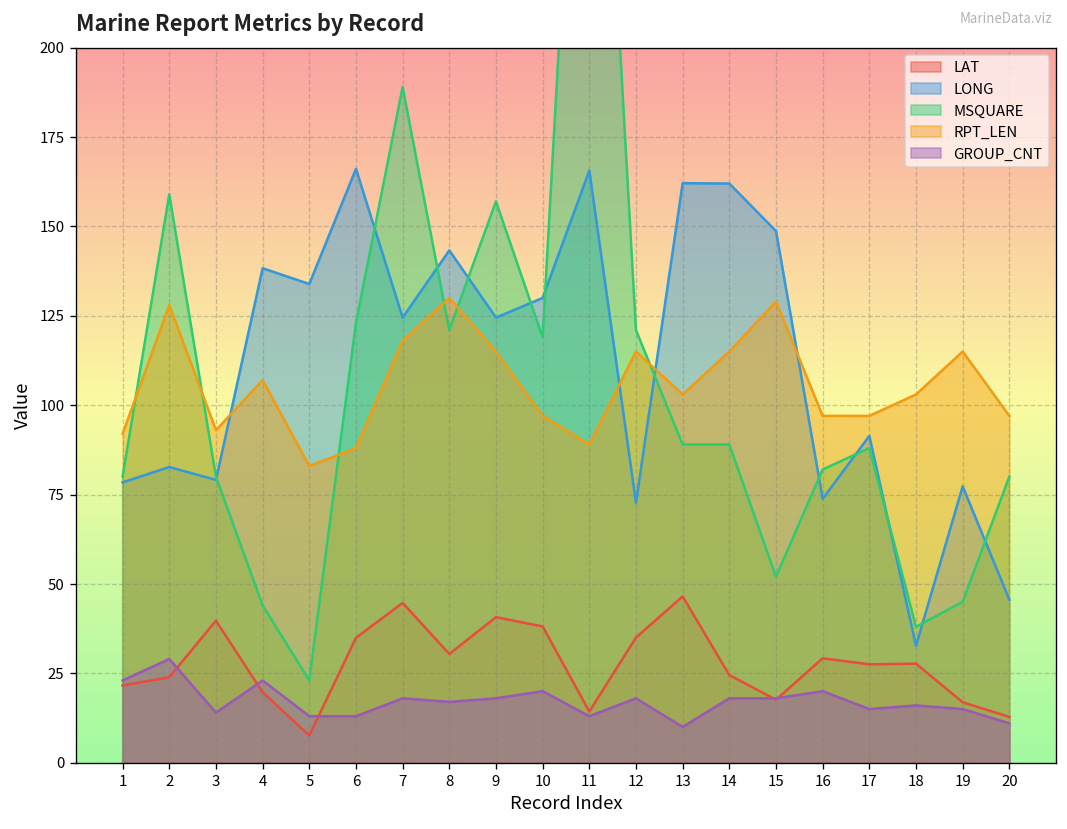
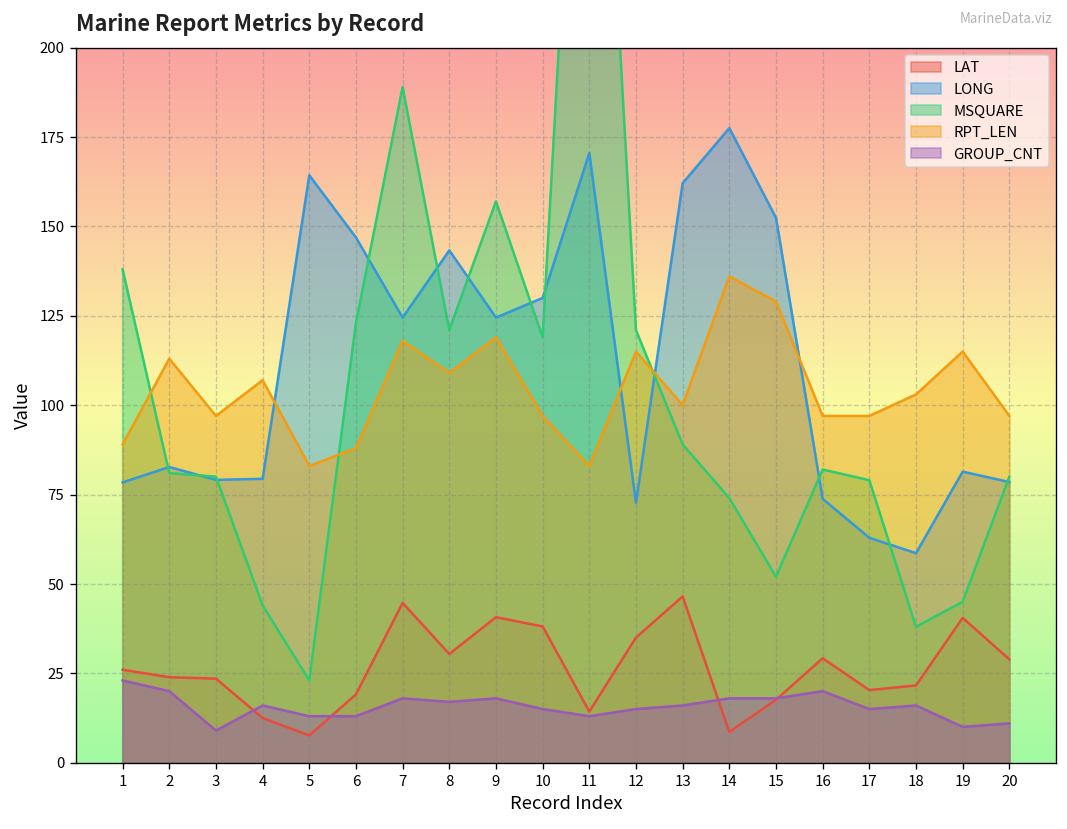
  {
    "LAT": {
-     "1": 22,
+     "1": 26,
      "2": 24,
-     "3": 40,
-     "4": 20,
+     "3": 24,
+     "4": 13,
      "5": 8,
-     "6": 35,
+     "6": 19,
      "7": 45,
      "8": 30,
      "9": 41,
      "10": 38,
      "11": 14,
      "12": 35,
      "13": 47,
-     "14": 25,
+     "14": 9,
      "16": 29,
-     "17": 28,
-     "18": 28,
-     "19": 17,
-     "20": 13
+     "17": 20,
+     "18": 22,
+     "19": 41,
+     "20": 29
    },
    "LONG": {
      "1": 78,
      "2": 83,
      "3": 79,
-     "4": 138,
-     "5": 134,
-     "6": 166,
+     "4": 79,
+     "5": 164,
+     "6": 147,
      "7": 125,
      "8": 143,
      "9": 125,
      "10": 130,
-     "11": 166,
+     "11": 171,
      "12": 73,
      "13": 162,
-     "14": 162,
-     "15": 149,
+     "14": 178,
+     "15": 152,
      "16": 74,
-     "17": 91,
-     "18": 33,
-     "19": 77,
-     "20": 46
+     "17": 63,
+     "18": 59,
+     "19": 81,
+     "20": 79
    },
    "MSQUARE": {
-     "1": 80,
-     "2": 159,
+     "1": 138,
+     "2": 81,
      "3": 80,
      "4": 44,
      "5": 23,
      "6": 123,
      "7": 189,
      "8": 121,
      "9": 157,
      "10": 119,
      "12": 121,
      "13": 89,
-     "14": 89,
+     "14": 74,
      "15": 52,
      "16": 82,
-     "17": 88,
+     "17": 79,
      "18": 38,
      "19": 45,
      "20": 80
    },
    "RPT_LEN": {
-     "1": 92,
-     "2": 128,
-     "3": 93,
+     "1": 89,
+     "2": 113,
+     "3": 97,
      "4": 107,
      "5": 83,
      "6": 88,
      "7": 118,
-     "8": 130,
-     "9": 115,
+     "8": 109,
+     "9": 119,
      "10": 97,
-     "11": 89,
+     "11": 83,
      "12": 115,
-     "13": 103,
-     "14": 115,
+     "13": 100,
+     "14": 136,
      "15": 129,
      "16": 97,
      "17": 97,
      "18": 103,
      "19": 115,
      "20": 97
    },
    "GROUP_CNT": {
      "1": 23,
-     "2": 29,
-     "3": 14,
-     "4": 23,
+     "2": 20,
+     "3": 9,
+     "4": 16,
      "5": 13,
      "6": 13,
      "7": 18,
      "8": 17,
      "9": 18,
-     "10": 20,
+     "10": 15,
      "11": 13,
-     "12": 18,
-     "13": 10,
+     "12": 15,
+     "13": 16,
      "14": 18,
      "16": 20,
      "17": 15,
      "18": 16,
-     "19": 15,
+     "19": 10,
      "20": 11
    }
  }
